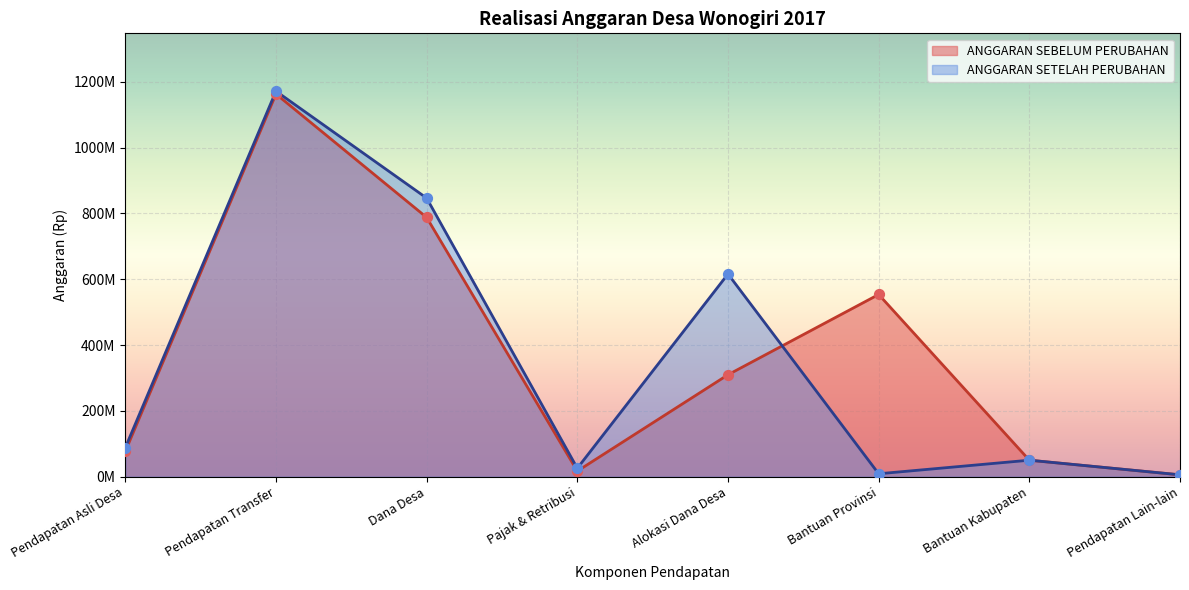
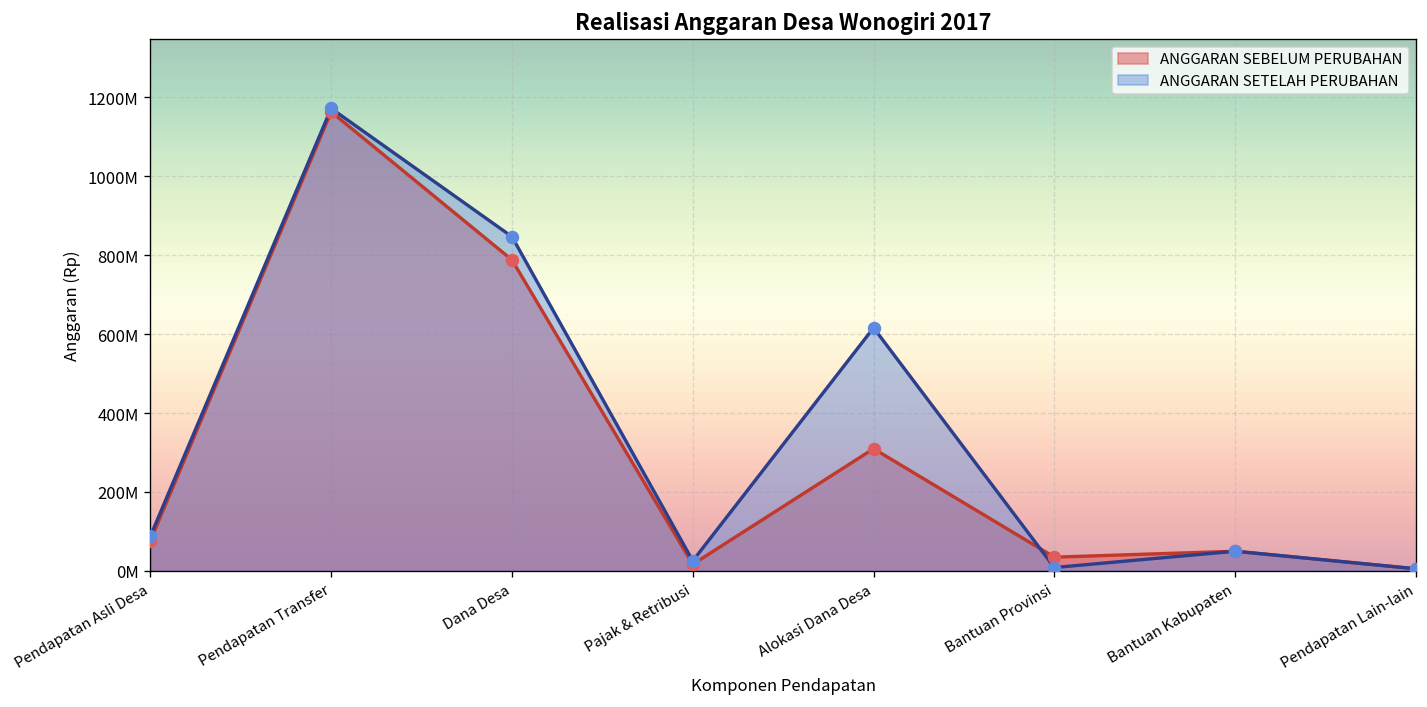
  {
    "ANGGARAN SEBELUM PERUBAHAN": {
      "Pendapatan Asli Desa": 80000000,
      "Pendapatan Transfer": 1160000000,
      "Dana Desa": 790000000,
      "Pajak & Retribusi": 20000000,
      "Alokasi Dana Desa": 310000000,
-     "Bantuan Provinsi": 550000000
+     "Bantuan Provinsi": 40000000
    },
    "ANGGARAN SETELAH PERUBAHAN": {
      "Pendapatan Asli Desa": 90000000,
      "Pendapatan Transfer": 1170000000,
      "Dana Desa": 850000000,
      "Pajak & Retribusi": 30000000,
      "Alokasi Dana Desa": 620000000,
      "Bantuan Provinsi": 10000000
    }
  }
